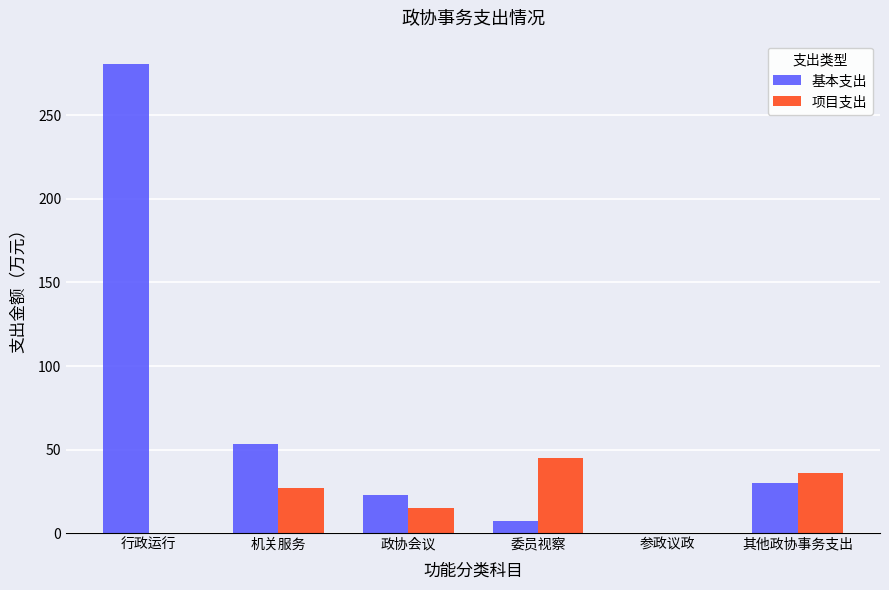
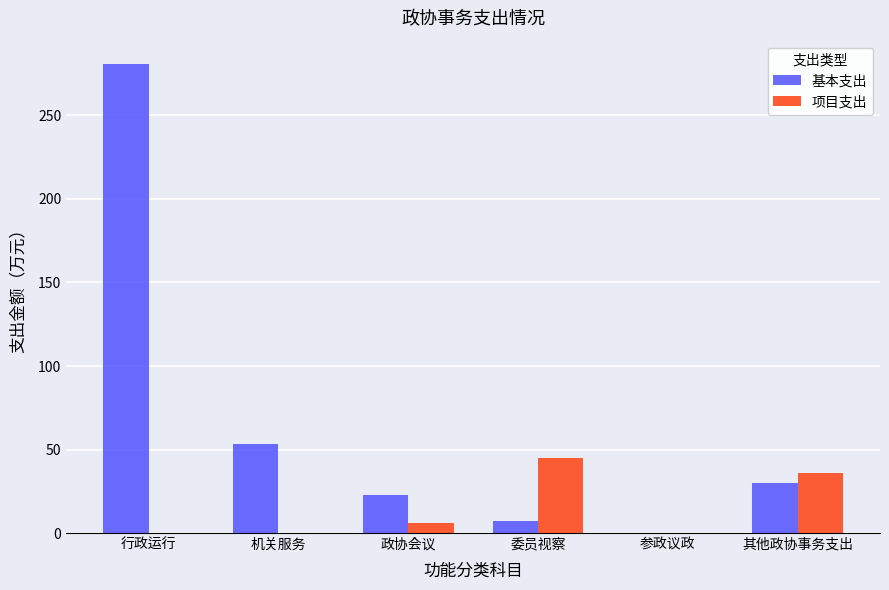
  {
    "基本支出": {
      "行政运行": 281,
      "机关服务": 53,
      "政协会议": 23,
      "委员视察": 7,
      "参政议政": 0,
      "其他政协事务支出": 30
    },
    "项目支出": {
      "行政运行": 0,
-     "机关服务": 27,
-     "政协会议": 15,
+     "机关服务": 0,
+     "政协会议": 6,
      "委员视察": 45,
      "参政议政": 0,
      "其他政协事务支出": 36
    }
  }
